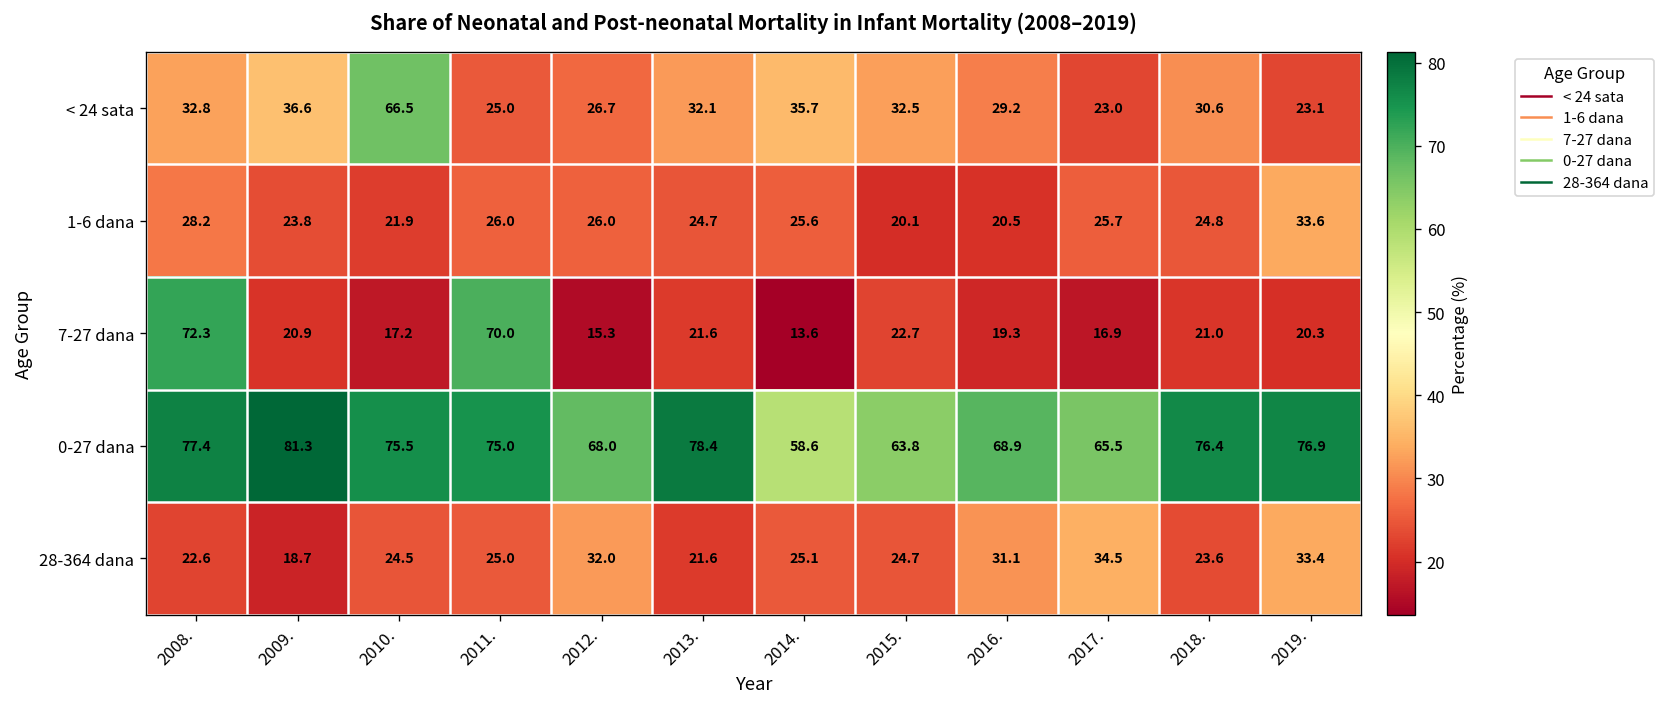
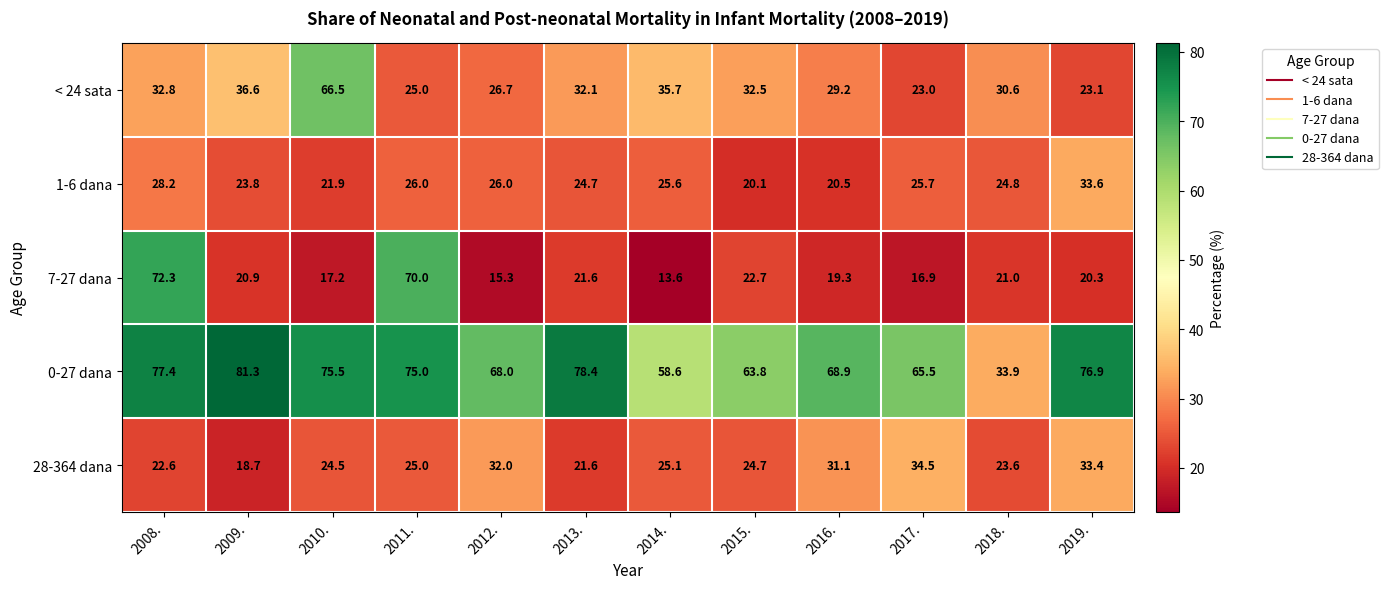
  {
    "< 24 sata": {
      "2008.": 32.8,
      "2009.": 36.6,
      "2010.": 66.5,
      "2011.": 25.0,
      "2012.": 26.7,
      "2013.": 32.1,
      "2014.": 35.7,
      "2015.": 32.5,
      "2016.": 29.2,
      "2017.": 23.0,
      "2018.": 30.6,
      "2019.": 23.1
    },
    "1-6 dana": {
      "2008.": 28.2,
      "2009.": 23.8,
      "2010.": 21.9,
      "2011.": 26.0,
      "2012.": 26.0,
      "2013.": 24.7,
      "2014.": 25.6,
      "2015.": 20.1,
      "2016.": 20.5,
      "2017.": 25.7,
      "2018.": 24.8,
      "2019.": 33.6
    },
    "7-27 dana": {
      "2008.": 72.3,
      "2009.": 20.9,
      "2010.": 17.2,
      "2011.": 70.0,
      "2012.": 15.3,
      "2013.": 21.6,
      "2014.": 13.6,
      "2015.": 22.7,
      "2016.": 19.3,
      "2017.": 16.9,
      "2018.": 21.0,
      "2019.": 20.3
    },
    "0-27 dana": {
      "2008.": 77.4,
      "2009.": 81.3,
      "2010.": 75.5,
      "2011.": 75.0,
      "2012.": 68.0,
      "2013.": 78.4,
      "2014.": 58.6,
      "2015.": 63.8,
      "2016.": 68.9,
      "2017.": 65.5,
-     "2018.": 76.4,
+     "2018.": 33.9,
      "2019.": 76.9
    },
    "28-364 dana": {
      "2008.": 22.6,
      "2009.": 18.7,
      "2010.": 24.5,
      "2011.": 25.0,
      "2012.": 32.0,
      "2013.": 21.6,
      "2014.": 25.1,
      "2015.": 24.7,
      "2016.": 31.1,
      "2017.": 34.5,
      "2018.": 23.6,
      "2019.": 33.4
    }
  }
